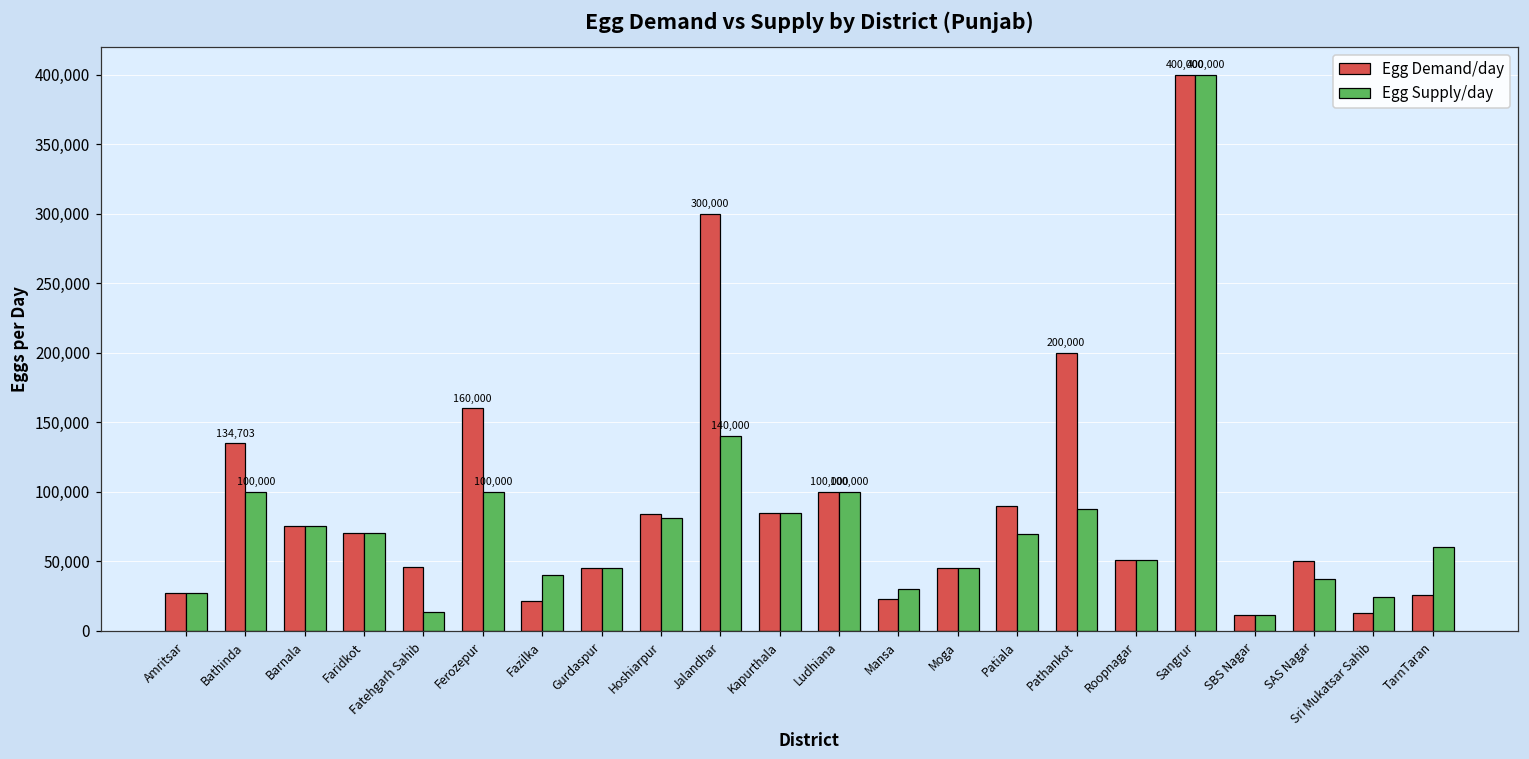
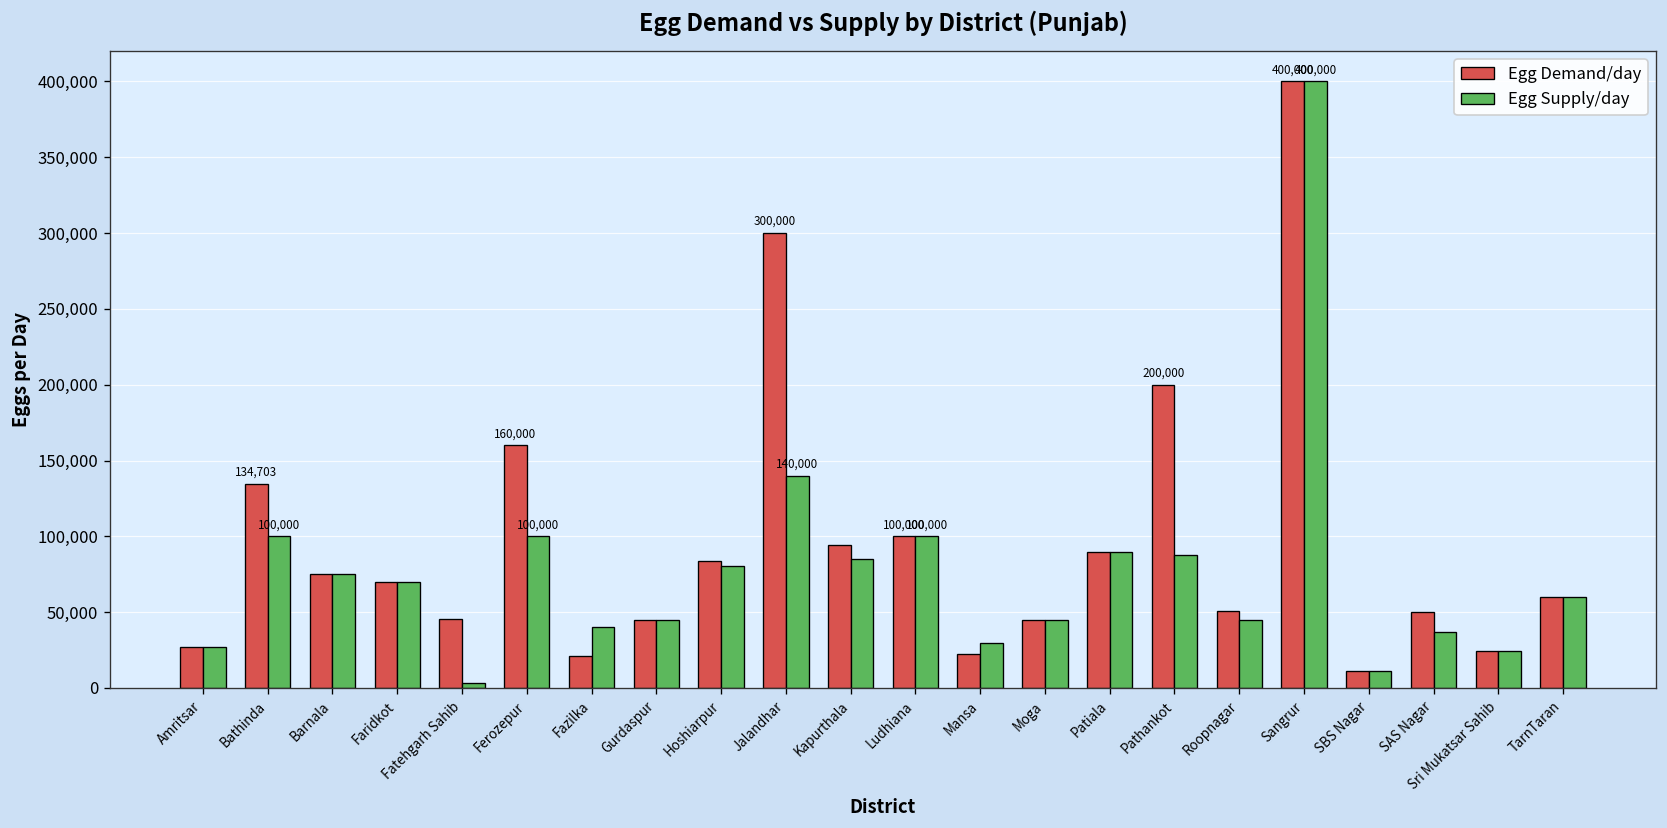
  {
    "Egg Demand/day": {
      "Amritsar": "27,000",
      "Barnala": "75,000",
      "Faridkot": "70,000",
      "Fatehgarh Sahib": "46,000",
      "Fazilka": "21,000",
      "Gurdaspur": "45,000",
      "Hoshiarpur": "84,000",
-     "Kapurthala": "85,000",
+     "Kapurthala": "94,000",
      "Mansa": "22,000",
      "Moga": "45,000",
      "Patiala": "90,000",
      "Roopnagar": "51,000",
      "SBS Nagar": "11,000",
      "SAS Nagar": "50,000",
-     "Sri Mukatsar Sahib": "13,000",
-     "TarnTaran": "26,000"
+     "Sri Mukatsar Sahib": "24,000",
+     "TarnTaran": "60,000"
    },
    "Egg Supply/day": {
      "Amritsar": "27,000",
      "Barnala": "75,000",
      "Faridkot": "70,000",
-     "Fatehgarh Sahib": "14,000",
+     "Fatehgarh Sahib": "3,000",
      "Fazilka": "40,000",
      "Gurdaspur": "45,000",
      "Hoshiarpur": "81,000",
      "Kapurthala": "85,000",
      "Mansa": "30,000",
      "Moga": "45,000",
-     "Patiala": "70,000",
+     "Patiala": "90,000",
      "Pathankot": "88,000",
-     "Roopnagar": "51,000",
+     "Roopnagar": "45,000",
      "SBS Nagar": "11,000",
      "SAS Nagar": "37,000",
      "Sri Mukatsar Sahib": "24,000",
      "TarnTaran": "60,000"
    }
  }
